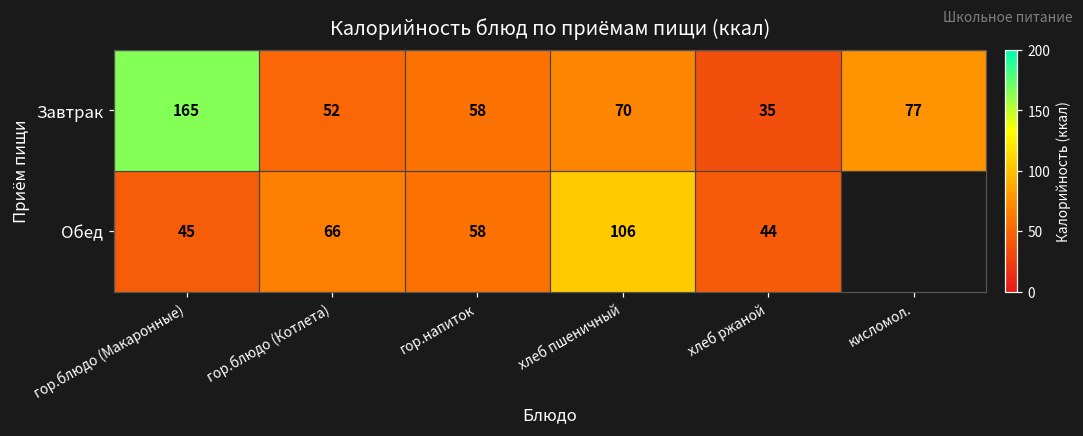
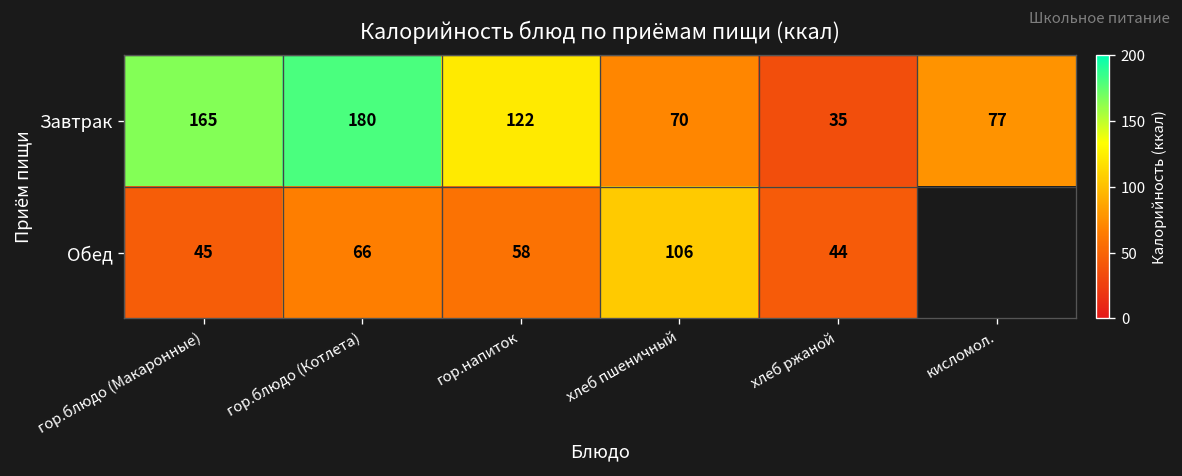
  {
    "Завтрак": {
      "гор.блюдо (Макаронные)": 165,
-     "гор.блюдо (Котлета)": 52,
-     "гор.напиток": 58,
+     "гор.блюдо (Котлета)": 180,
+     "гор.напиток": 122,
      "хлеб пшеничный": 70,
      "хлеб ржаной": 35,
      "кисломол.": 77
    },
    "Обед": {
      "гор.блюдо (Макаронные)": 45,
      "гор.блюдо (Котлета)": 66,
      "гор.напиток": 58,
      "хлеб пшеничный": 106,
      "хлеб ржаной": 44
    }
  }
